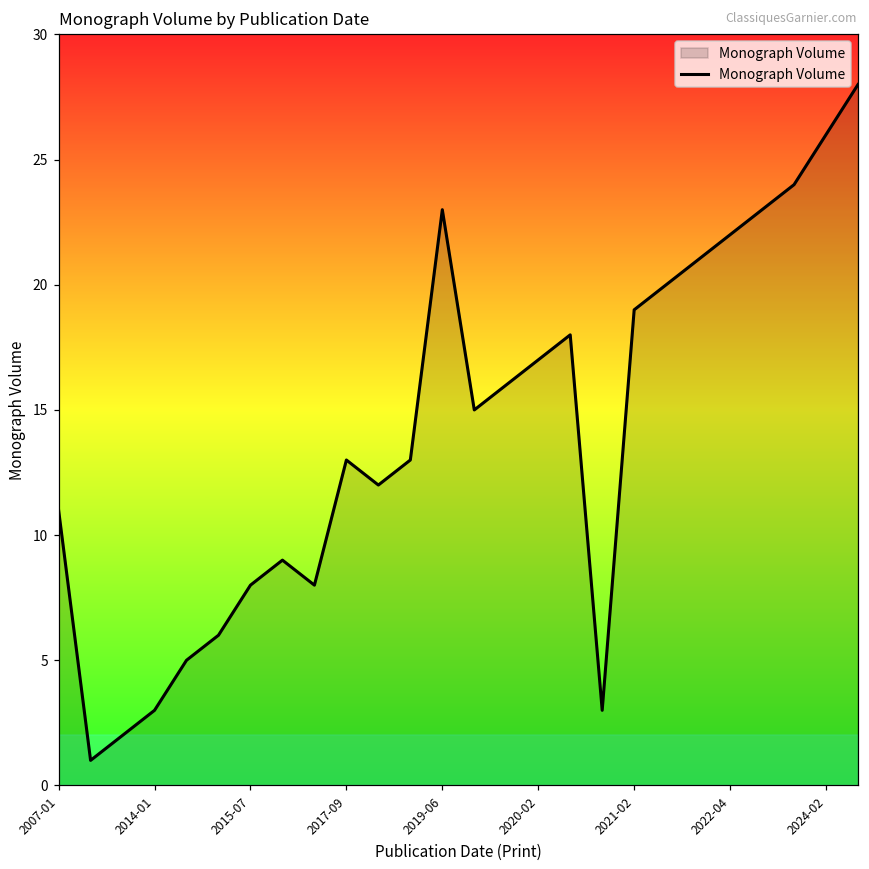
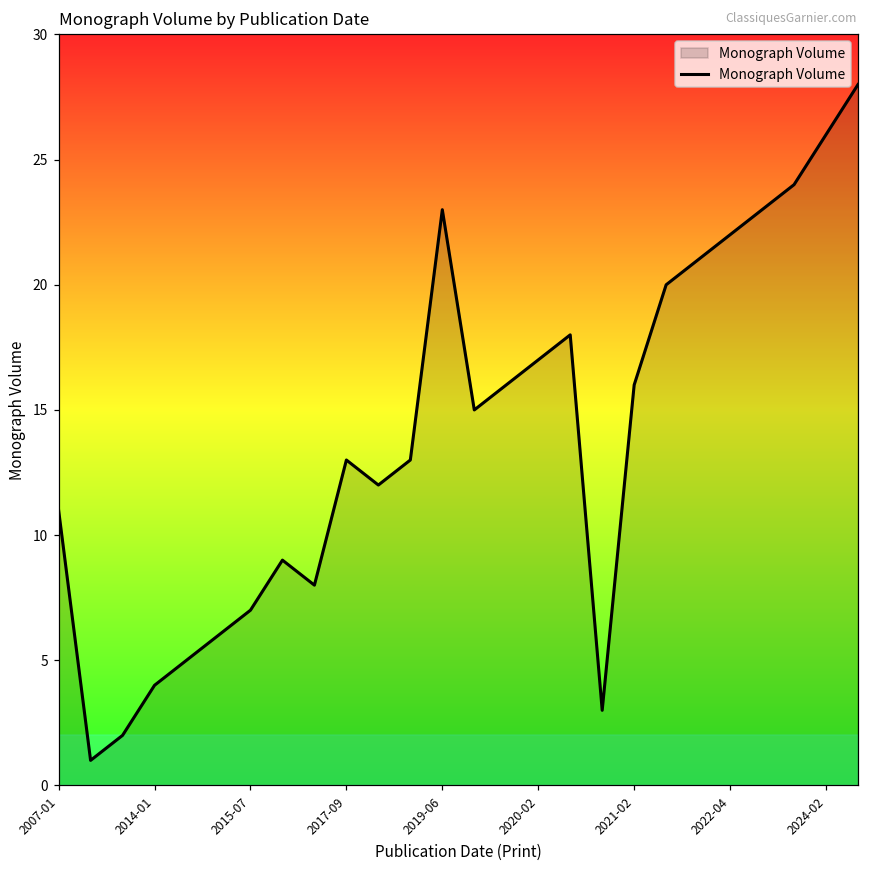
  {
    "2007-01": 11,
-   "2014-01": 3,
-   "2015-07": 8,
+   "2014-01": 4,
+   "2015-07": 7,
    "2017-09": 13,
    "2019-06": 23,
    "2020-02": 17,
-   "2021-02": 19,
+   "2021-02": 16,
    "2022-04": 22,
    "2024-02": 26
  }
